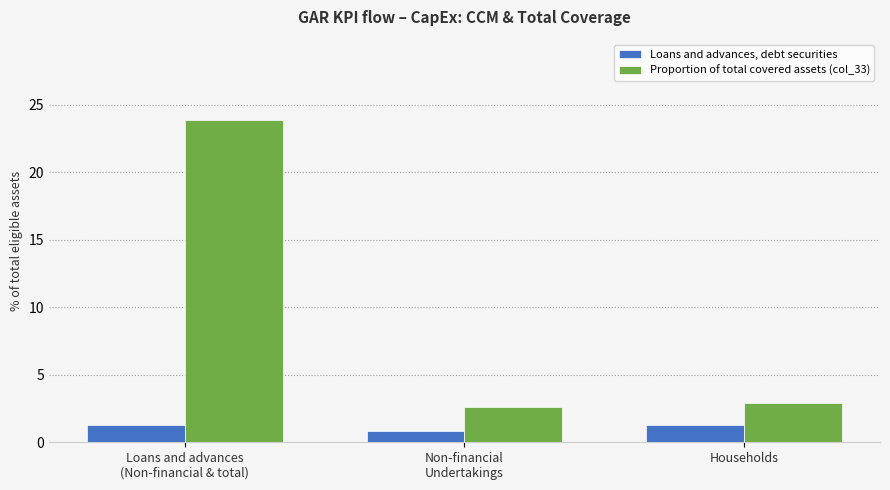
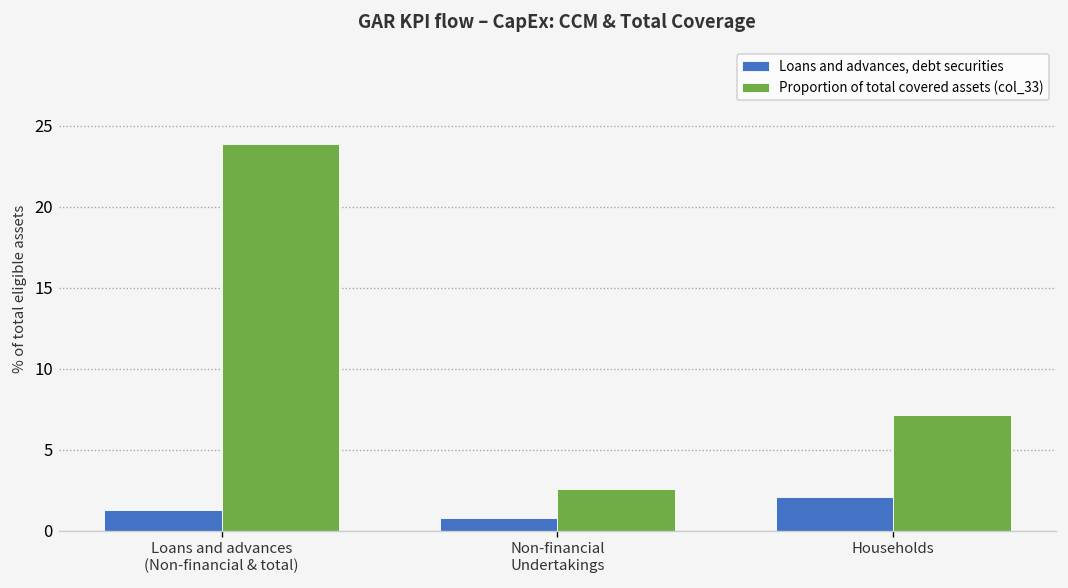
  {
    "Loans and advances, debt securities": {
      "Loans and advances (Non-financial & total)": 1.3,
      "Non-financial Undertakings": 0.8,
-     "Households": 1.3
+     "Households": 2.1
    },
    "Proportion of total covered assets (col_33)": {
      "Loans and advances (Non-financial & total)": 23.9,
      "Non-financial Undertakings": 2.6,
-     "Households": 2.9
+     "Households": 7.2
    }
  }
